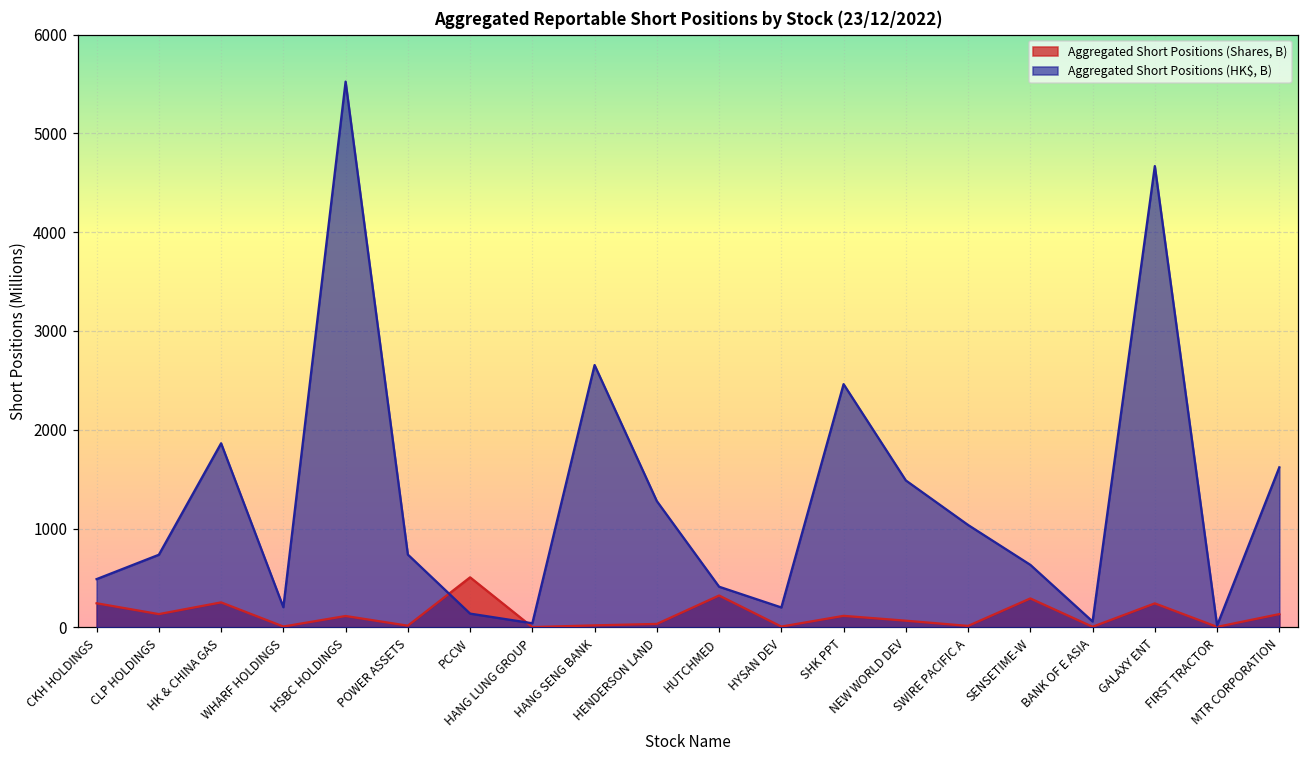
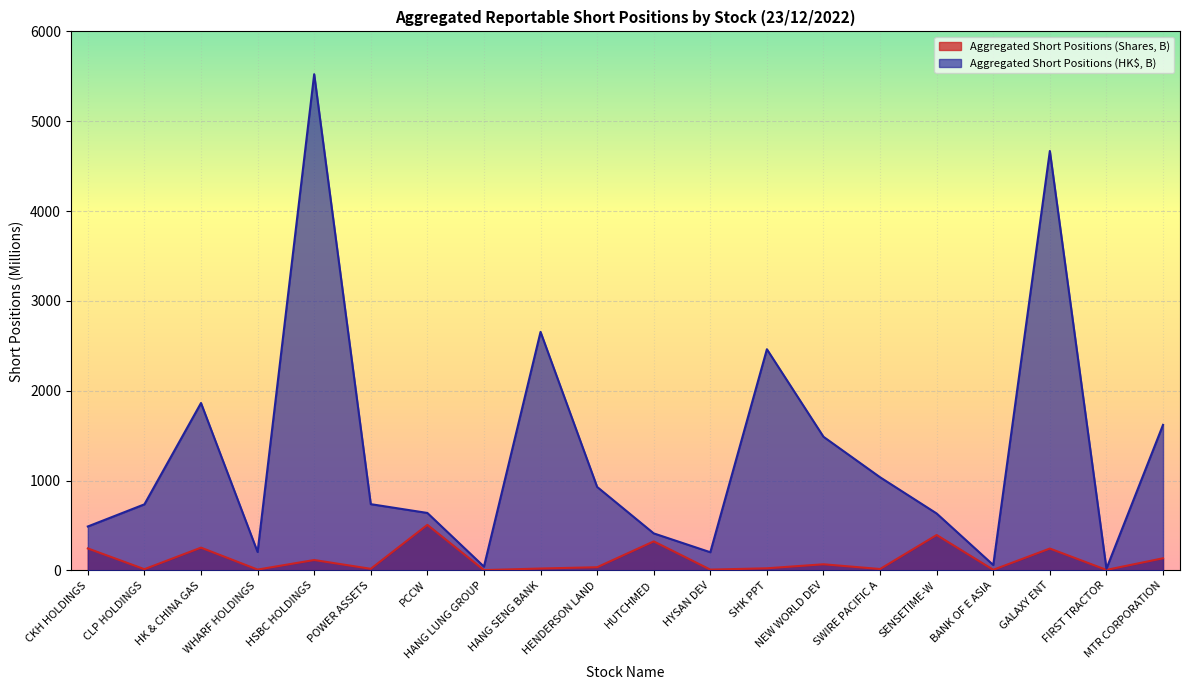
  {
    "Aggregated Short Positions (Shares, B)": {
      "CKH HOLDINGS": 200,
-     "CLP HOLDINGS": 100,
+     "CLP HOLDINGS": 0,
      "HK & CHINA GAS": 300,
      "WHARF HOLDINGS": 0,
      "HSBC HOLDINGS": 100,
      "POWER ASSETS": 0,
      "PCCW": 500,
      "HANG LUNG GROUP": 0,
      "HANG SENG BANK": 0,
      "HENDERSON LAND": 0,
      "HUTCHMED": 300,
      "HYSAN DEV": 0,
-     "SHK PPT": 100,
+     "SHK PPT": 0,
      "NEW WORLD DEV": 100,
      "SWIRE PACIFIC A": 0,
-     "SENSETIME-W": 300,
+     "SENSETIME-W": 400,
      "BANK OF E ASIA": 0,
      "GALAXY ENT": 200,
      "MTR CORPORATION": 100
    },
    "Aggregated Short Positions (HK$, B)": {
      "CKH HOLDINGS": 500,
      "CLP HOLDINGS": 700,
      "HK & CHINA GAS": 1900,
      "WHARF HOLDINGS": 200,
      "HSBC HOLDINGS": 5500,
      "POWER ASSETS": 700,
-     "PCCW": 100,
+     "PCCW": 600,
      "HANG LUNG GROUP": 0,
      "HANG SENG BANK": 2700,
-     "HENDERSON LAND": 1300,
+     "HENDERSON LAND": 900,
      "HUTCHMED": 400,
      "HYSAN DEV": 200,
      "SHK PPT": 2500,
      "NEW WORLD DEV": 1500,
      "SWIRE PACIFIC A": 1000,
      "SENSETIME-W": 600,
      "BANK OF E ASIA": 100,
      "GALAXY ENT": 4700,
      "MTR CORPORATION": 1600
    }
  }
